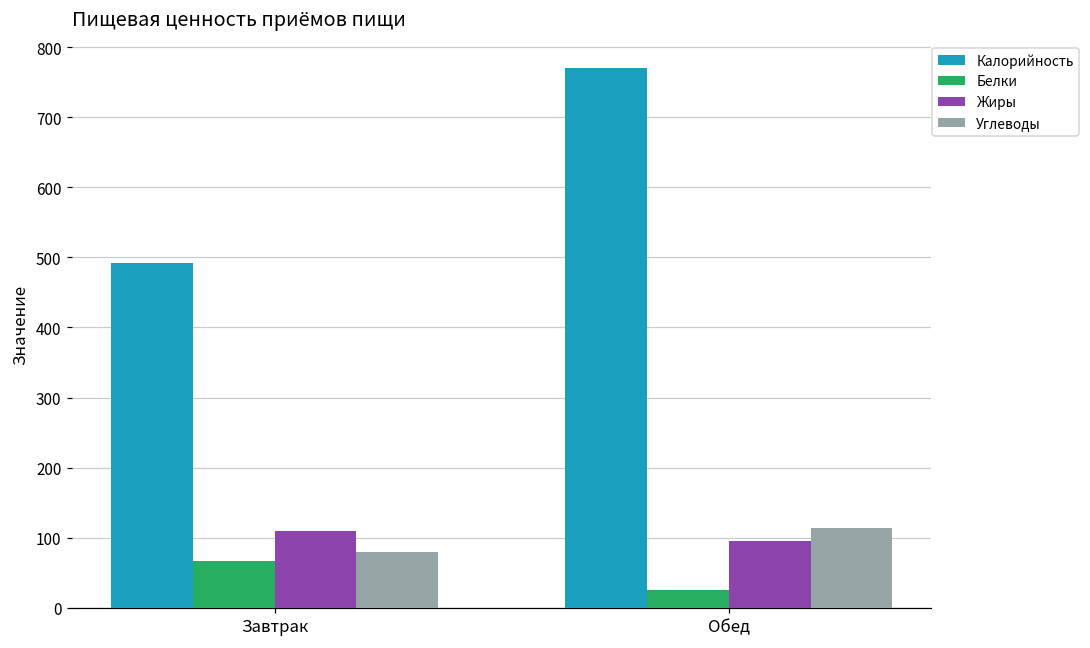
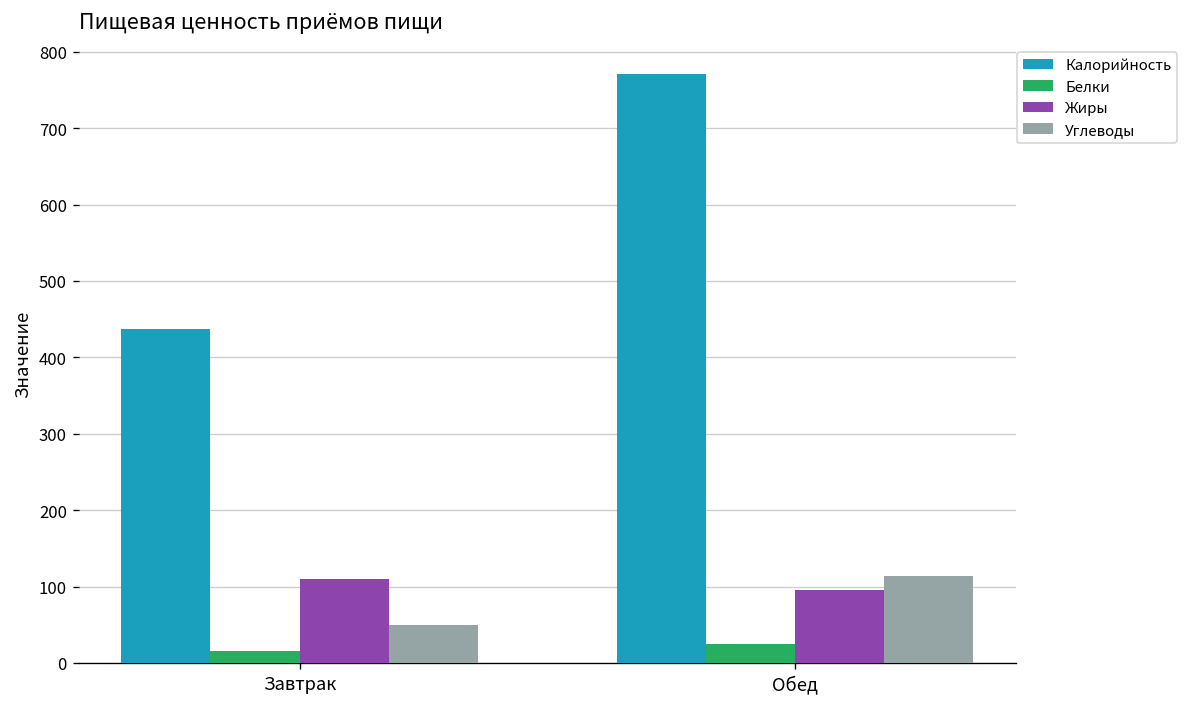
  {
    "Калорийность": {
-     "Завтрак": 490,
+     "Завтрак": 440,
      "Обед": 770
    },
    "Белки": {
-     "Завтрак": 70,
+     "Завтрак": 20,
      "Обед": 30
    },
    "Жиры": {
      "Завтрак": 110,
      "Обед": 100
    },
    "Углеводы": {
-     "Завтрак": 80,
+     "Завтрак": 50,
      "Обед": 110
    }
  }
